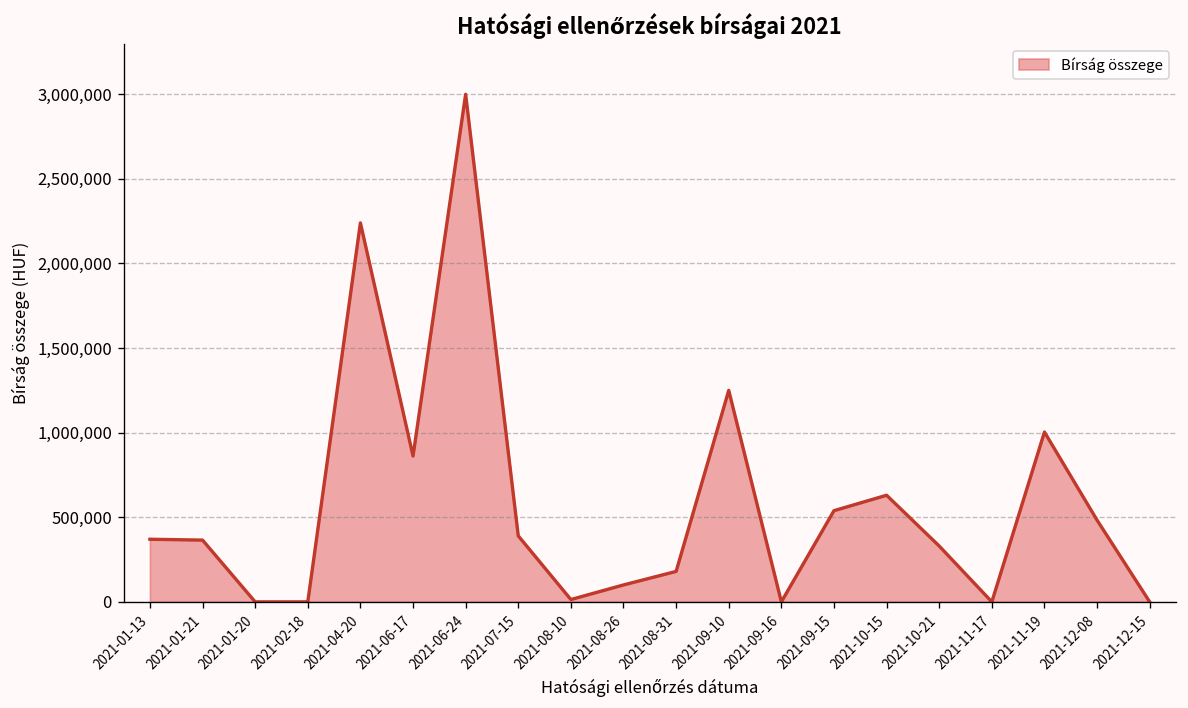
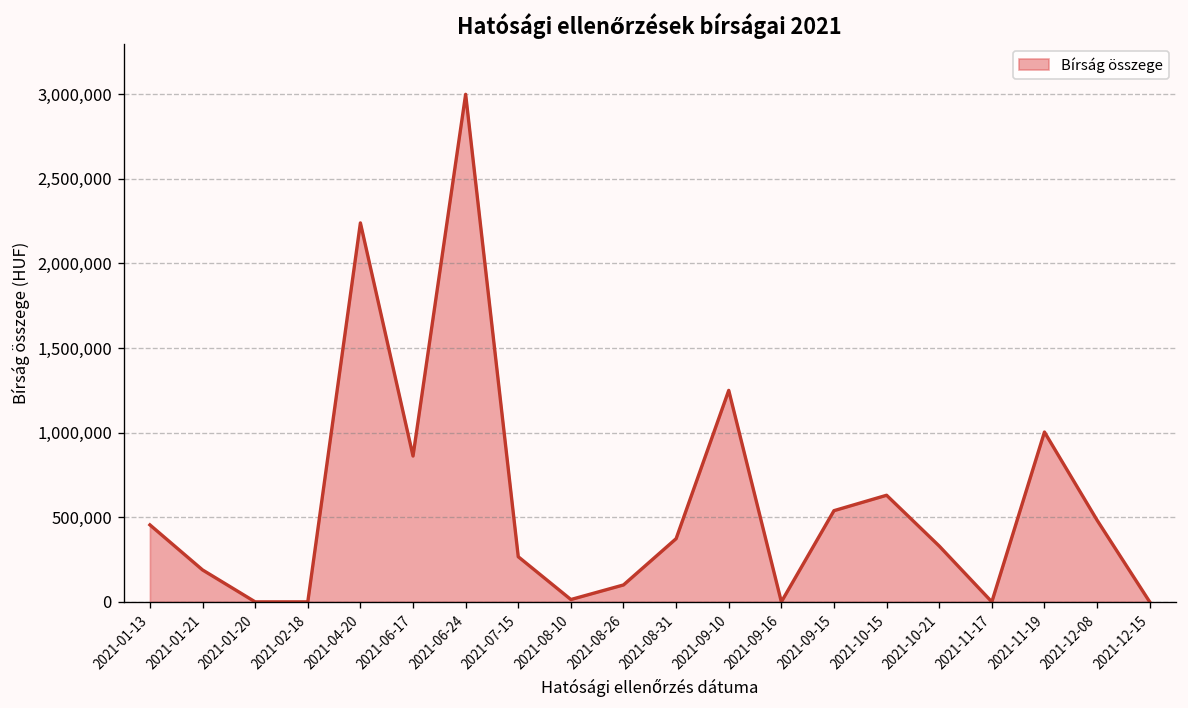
  {
-   "2021-01-13": "370,000",
-   "2021-01-21": "370,000",
+   "2021-01-13": "460,000",
+   "2021-01-21": "190,000",
    "2021-01-20": "0",
    "2021-02-18": "0",
    "2021-04-20": "2,240,000",
    "2021-06-17": "860,000",
    "2021-06-24": "3,000,000",
-   "2021-07-15": "390,000",
+   "2021-07-15": "270,000",
    "2021-08-10": "10,000",
    "2021-08-26": "100,000",
-   "2021-08-31": "180,000",
+   "2021-08-31": "370,000",
    "2021-09-10": "1,250,000",
    "2021-09-16": "0",
    "2021-09-15": "540,000",
    "2021-10-15": "630,000",
    "2021-10-21": "330,000",
    "2021-11-17": "0",
    "2021-11-19": "1,000,000",
    "2021-12-08": "480,000",
    "2021-12-15": "0"
  }
